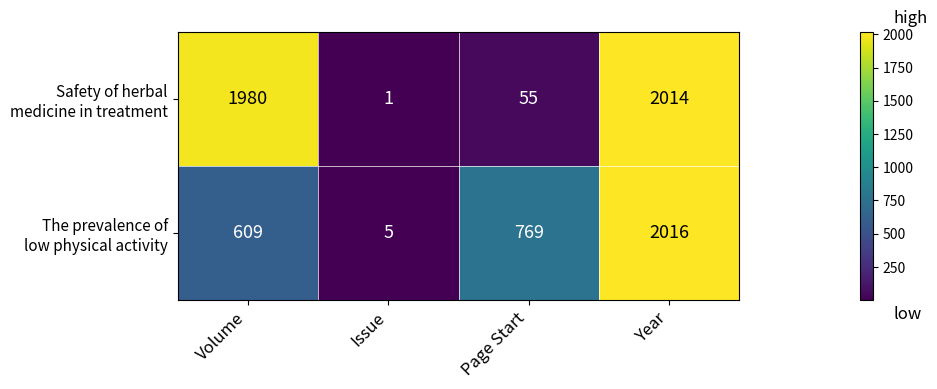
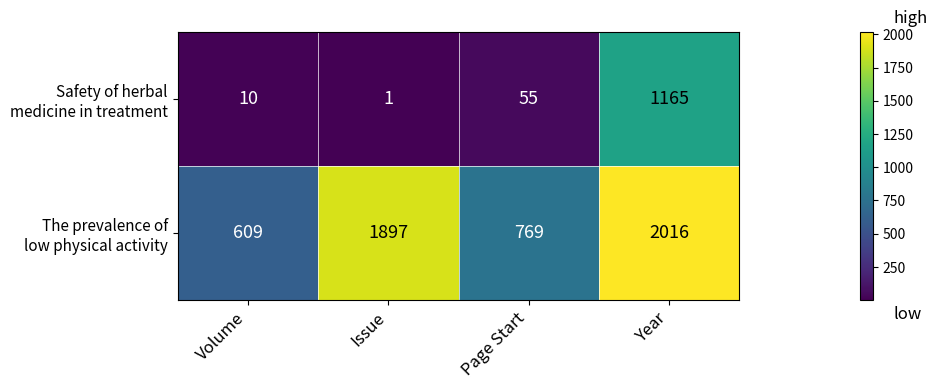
  {
    "Safety of herbal medicine in treatment": {
-     "Volume": 1980,
+     "Volume": 10,
      "Issue": 1,
      "Page Start": 55,
-     "Year": 2014
+     "Year": 1165
    },
    "The prevalence of low physical activity": {
      "Volume": 609,
-     "Issue": 5,
+     "Issue": 1897,
      "Page Start": 769,
      "Year": 2016
    }
  }
